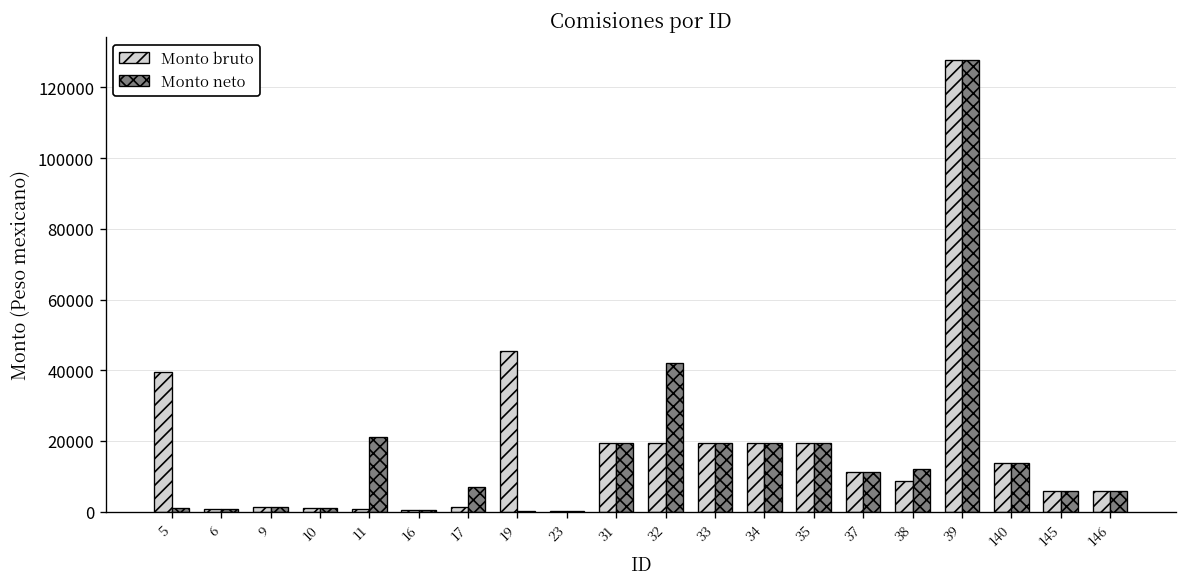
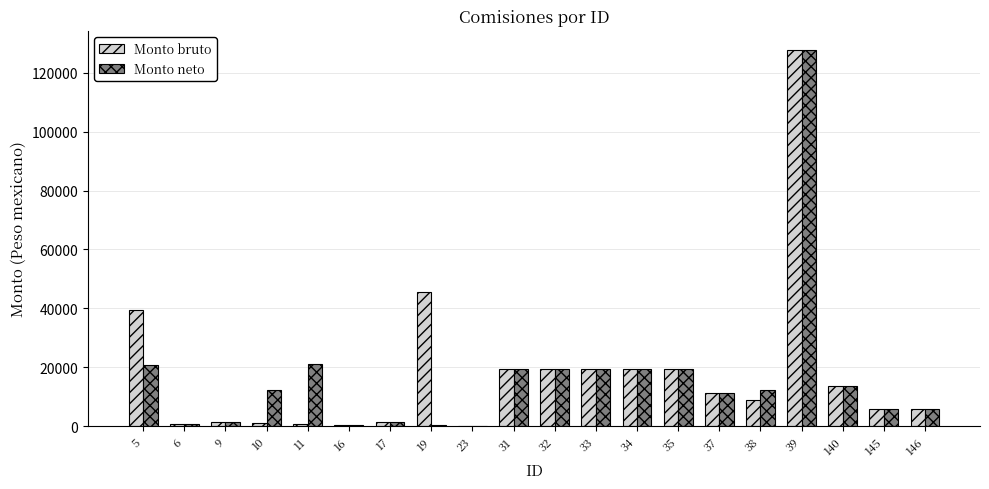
  {
    "Monto bruto": {
      "5": 39000,
      "9": 1000,
      "10": 1000,
      "17": 1000,
      "19": 46000,
      "31": 20000,
      "32": 20000,
      "33": 20000,
      "34": 20000,
      "35": 20000,
      "37": 11000,
      "38": 9000,
      "39": 128000,
      "140": 14000,
      "145": 6000,
      "146": 6000
    },
    "Monto neto": {
-     "5": 1000,
+     "5": 21000,
      "9": 1000,
-     "10": 1000,
+     "10": 12000,
      "11": 21000,
-     "17": 7000,
+     "17": 1000,
      "31": 20000,
-     "32": 42000,
+     "32": 20000,
      "33": 20000,
      "34": 20000,
      "35": 20000,
      "37": 11000,
      "38": 12000,
      "39": 128000,
      "140": 14000,
      "145": 6000,
      "146": 6000
    }
  }
